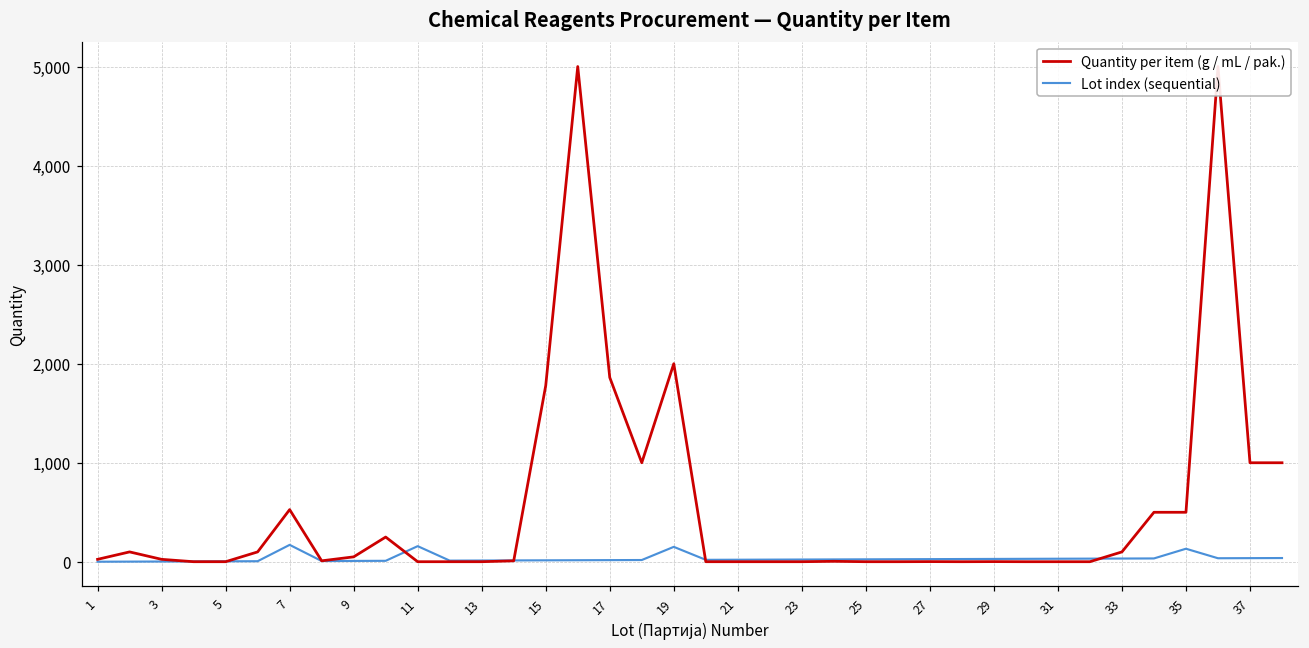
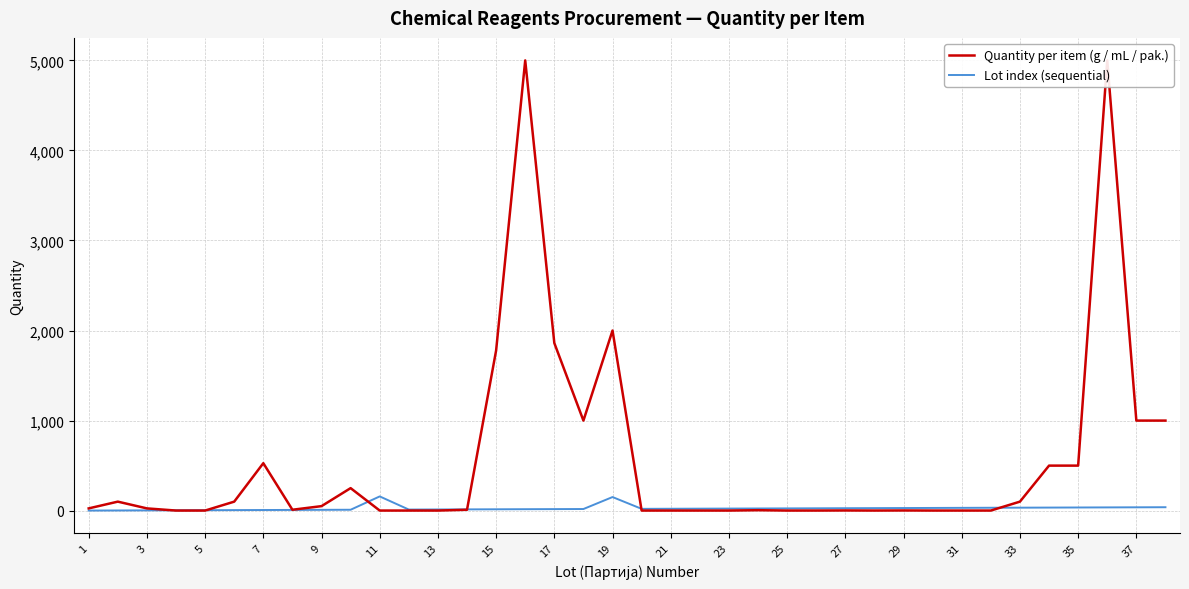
  {
    "Quantity per item (g / mL / pak.)": {
      "7": "500",
      "9": "100",
      "11": "0",
      "15": "1,800",
      "17": "1,900",
      "19": "2,000",
      "31": "0",
      "33": "100",
      "35": "500",
      "37": "1,000"
    },
    "Lot index (sequential)": {
-     "7": "200",
+     "7": "0",
      "9": "0",
      "11": "200",
      "15": "0",
      "17": "0",
      "19": "200",
      "31": "0",
      "33": "0",
-     "35": "100",
+     "35": "0",
      "37": "0"
    }
  }
